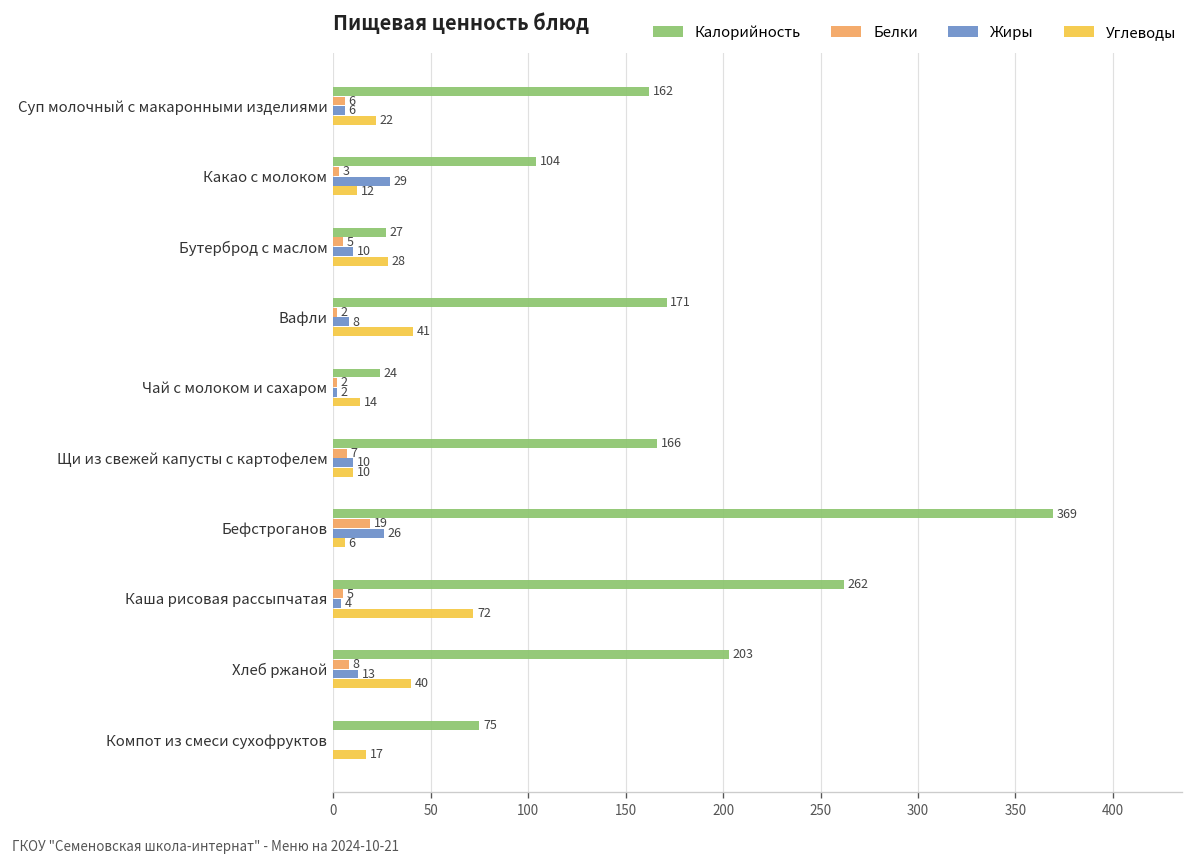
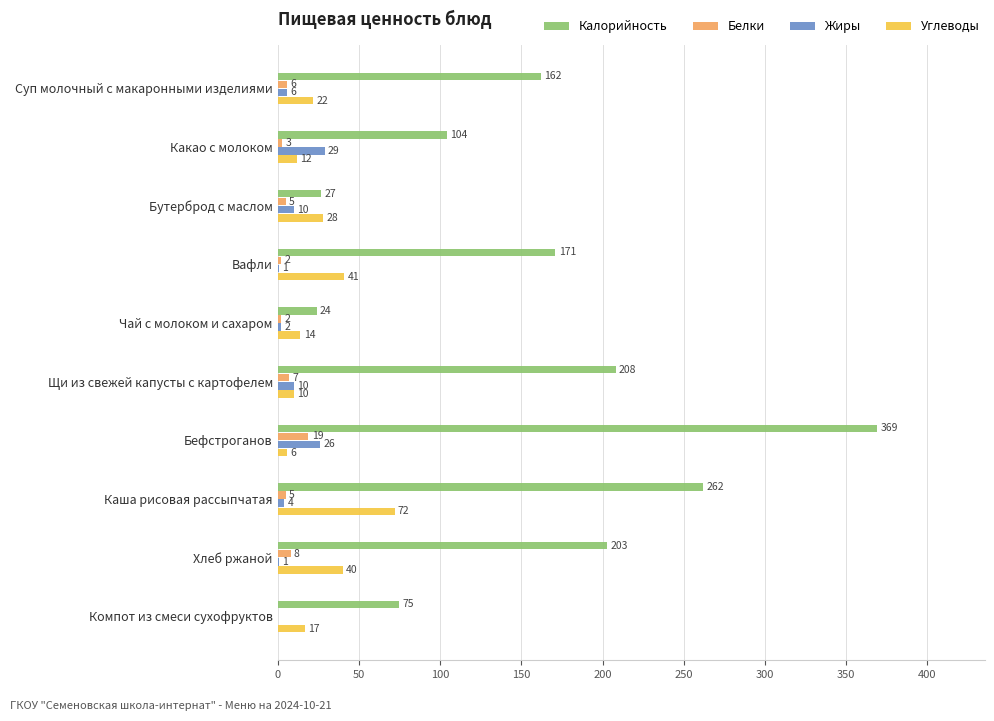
  {
    "Калорийность": {
      "Суп молочный с макаронными изделиями": 162,
      "Какао с молоком": 104,
      "Бутерброд с маслом": 27,
      "Вафли": 171,
      "Чай с молоком и сахаром": 24,
-     "Щи из свежей капусты с картофелем": 166,
+     "Щи из свежей капусты с картофелем": 208,
      "Бефстроганов": 369,
      "Каша рисовая рассыпчатая": 262,
      "Хлеб ржаной": 203,
      "Компот из смеси сухофруктов": 75
    },
    "Жиры": {
      "Какао с молоком": 29,
      "Бутерброд с маслом": 10,
-     "Вафли": 8,
+     "Вафли": 1,
      "Бефстроганов": 26,
      "Каша рисовая рассыпчатая": 4,
-     "Хлеб ржаной": 13
+     "Хлеб ржаной": 1
    }
  }
